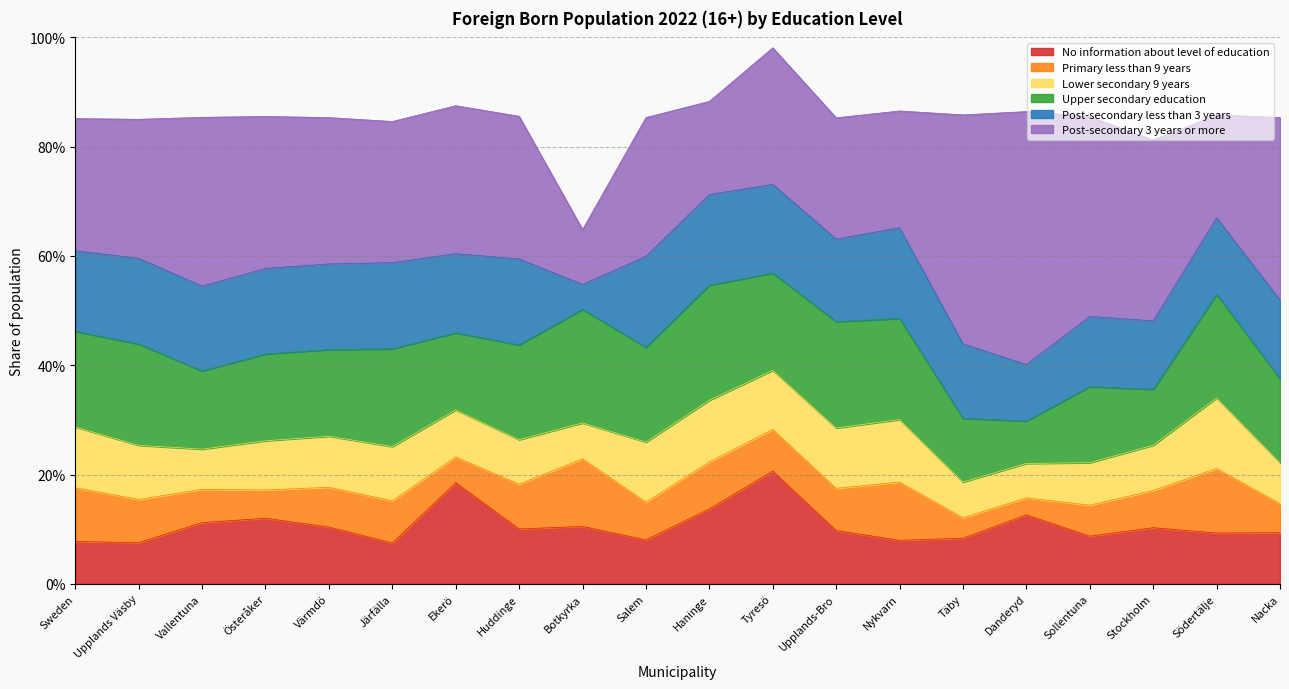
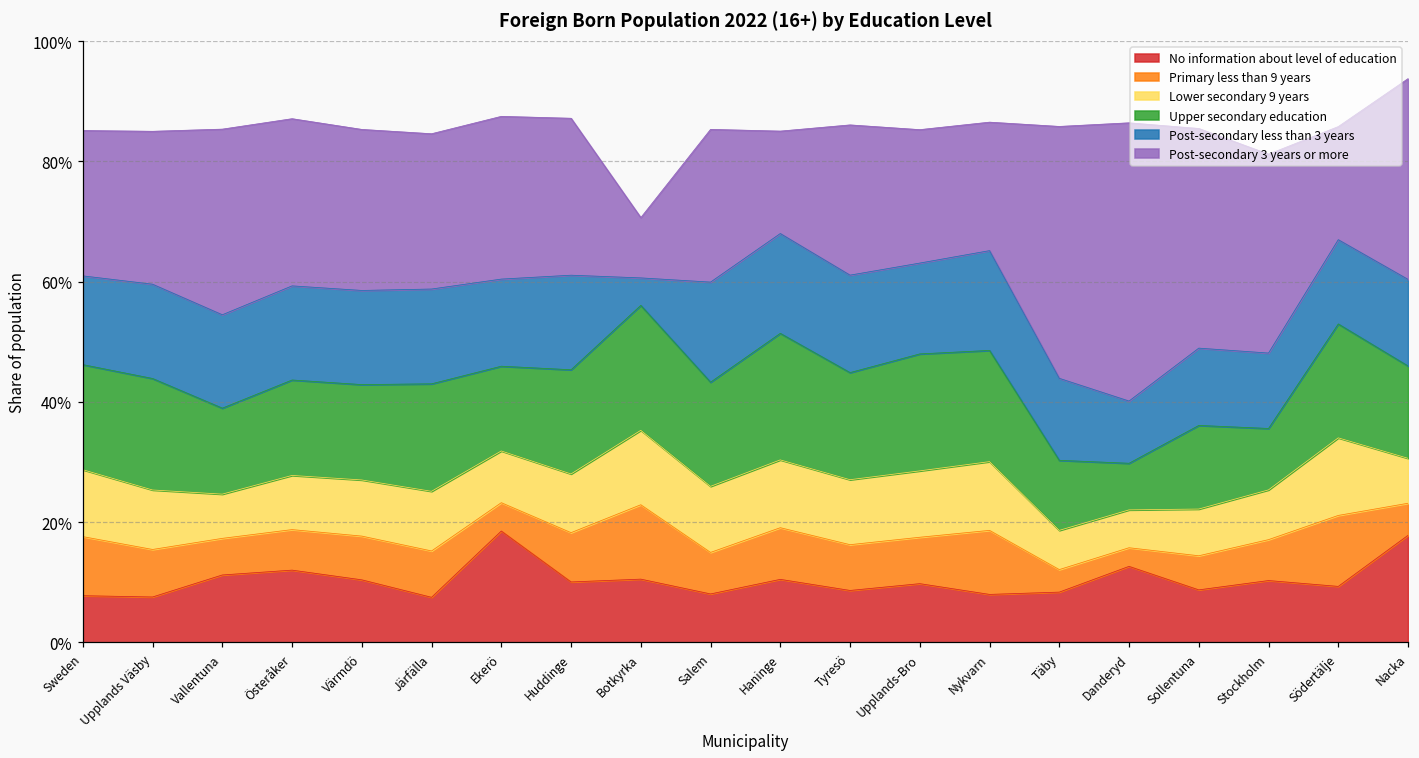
  {
    "No information about level of education": {
      "Sweden": "8%",
      "Upplands Väsby": "8%",
      "Vallentuna": "11%",
      "Österåker": "12%",
      "Värmdö": "10%",
      "Järfälla": "7%",
      "Ekerö": "19%",
      "Huddinge": "10%",
      "Botkyrka": "11%",
      "Salem": "8%",
-     "Haninge": "14%",
-     "Tyresö": "21%",
+     "Haninge": "10%",
+     "Tyresö": "9%",
      "Upplands-Bro": "10%",
      "Nykvarn": "8%",
      "Täby": "8%",
      "Danderyd": "13%",
      "Sollentuna": "9%",
      "Stockholm": "10%",
      "Södertälje": "9%",
-     "Nacka": "9%"
+     "Nacka": "18%"
    },
    "Primary less than 9 years": {
      "Sweden": "10%",
      "Upplands Väsby": "8%",
      "Vallentuna": "6%",
-     "Österåker": "5%",
+     "Österåker": "7%",
      "Värmdö": "7%",
      "Järfälla": "8%",
      "Ekerö": "5%",
      "Huddinge": "8%",
      "Botkyrka": "12%",
      "Salem": "7%",
      "Haninge": "9%",
      "Tyresö": "8%",
      "Upplands-Bro": "8%",
      "Nykvarn": "11%",
      "Täby": "4%",
      "Danderyd": "3%",
      "Sollentuna": "6%",
      "Stockholm": "7%",
      "Södertälje": "12%",
      "Nacka": "5%"
    },
    "Lower secondary 9 years": {
      "Sweden": "11%",
      "Upplands Väsby": "10%",
      "Vallentuna": "7%",
      "Österåker": "9%",
      "Värmdö": "9%",
      "Järfälla": "10%",
      "Ekerö": "9%",
-     "Huddinge": "8%",
-     "Botkyrka": "7%",
+     "Huddinge": "10%",
+     "Botkyrka": "12%",
      "Salem": "11%",
      "Haninge": "11%",
      "Tyresö": "11%",
      "Upplands-Bro": "11%",
      "Nykvarn": "11%",
      "Täby": "7%",
      "Danderyd": "6%",
      "Sollentuna": "8%",
      "Stockholm": "8%",
      "Södertälje": "13%",
      "Nacka": "7%"
    },
    "Upper secondary education": {
      "Sweden": "17%",
      "Upplands Väsby": "19%",
      "Vallentuna": "14%",
      "Österåker": "16%",
      "Värmdö": "16%",
      "Järfälla": "18%",
      "Ekerö": "14%",
      "Huddinge": "17%",
      "Botkyrka": "21%",
      "Salem": "17%",
      "Haninge": "21%",
      "Tyresö": "18%",
      "Upplands-Bro": "19%",
      "Nykvarn": "18%",
      "Täby": "12%",
      "Danderyd": "8%",
      "Sollentuna": "14%",
      "Stockholm": "10%",
      "Södertälje": "19%",
      "Nacka": "15%"
    },
    "Post-secondary less than 3 years": {
      "Sweden": "15%",
      "Upplands Väsby": "16%",
      "Vallentuna": "16%",
      "Österåker": "16%",
      "Värmdö": "16%",
      "Järfälla": "16%",
      "Ekerö": "14%",
      "Huddinge": "16%",
      "Botkyrka": "5%",
      "Salem": "17%",
      "Haninge": "17%",
      "Tyresö": "16%",
      "Upplands-Bro": "15%",
      "Nykvarn": "17%",
      "Täby": "14%",
      "Danderyd": "10%",
      "Sollentuna": "13%",
      "Stockholm": "13%",
      "Södertälje": "14%",
      "Nacka": "14%"
    },
    "Post-secondary 3 years or more": {
      "Sweden": "24%",
      "Upplands Väsby": "25%",
      "Vallentuna": "31%",
      "Österåker": "28%",
      "Värmdö": "27%",
      "Järfälla": "26%",
      "Ekerö": "27%",
      "Huddinge": "26%",
      "Botkyrka": "10%",
      "Salem": "25%",
      "Haninge": "17%",
      "Tyresö": "25%",
      "Upplands-Bro": "22%",
      "Nykvarn": "21%",
      "Täby": "42%",
      "Danderyd": "46%",
      "Stockholm": "33%",
      "Nacka": "33%"
    }
  }
